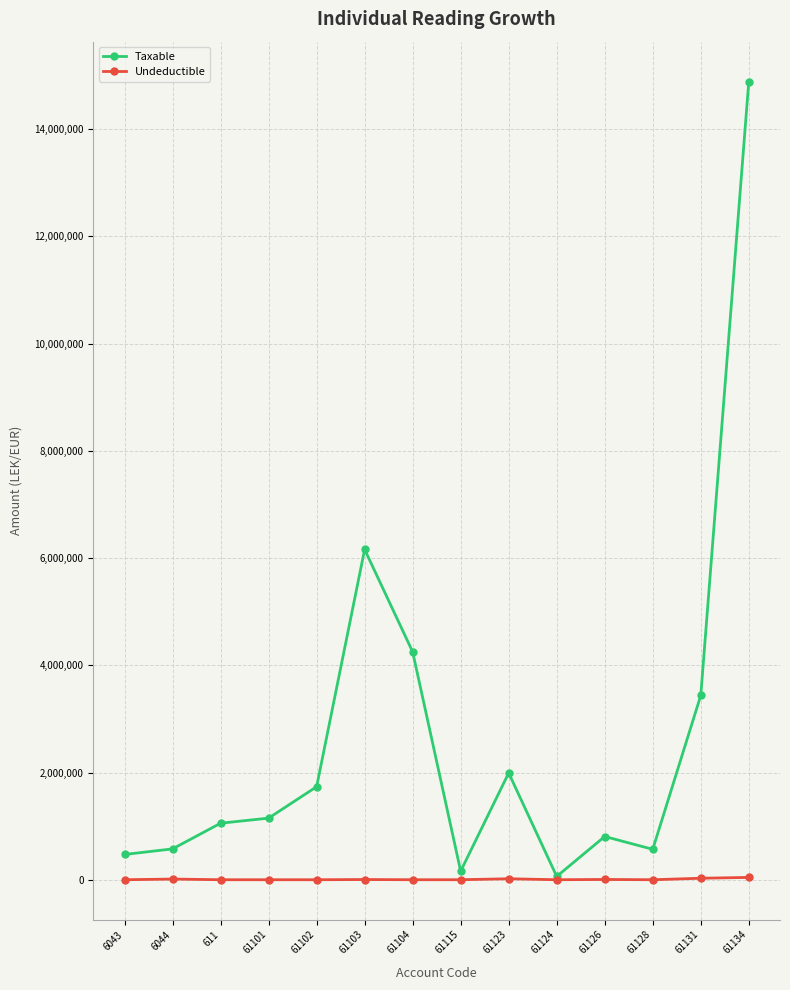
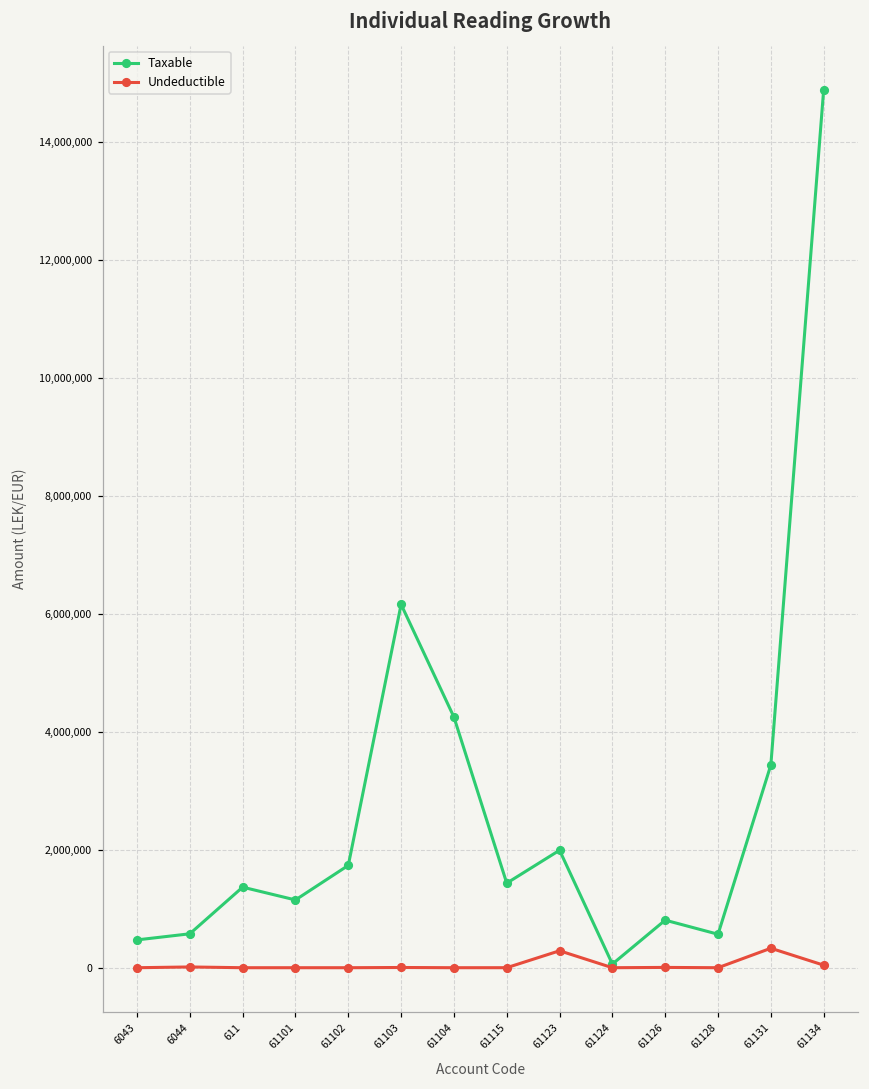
  {
    "Taxable": {
      "6043": "500,000",
      "6044": "600,000",
-     "611": "1,100,000",
+     "611": "1,400,000",
      "61101": "1,100,000",
      "61102": "1,700,000",
      "61103": "6,200,000",
      "61104": "4,300,000",
-     "61115": "200,000",
+     "61115": "1,400,000",
      "61123": "2,000,000",
      "61124": "100,000",
      "61126": "800,000",
      "61128": "600,000",
      "61131": "3,400,000",
      "61134": "14,900,000"
    },
    "Undeductible": {
      "6043": "0",
      "6044": "0",
      "611": "0",
      "61101": "0",
      "61102": "0",
      "61103": "0",
      "61104": "0",
      "61115": "0",
-     "61123": "0",
+     "61123": "300,000",
      "61124": "0",
      "61126": "0",
      "61128": "0",
-     "61131": "0",
+     "61131": "300,000",
      "61134": "0"
    }
  }
